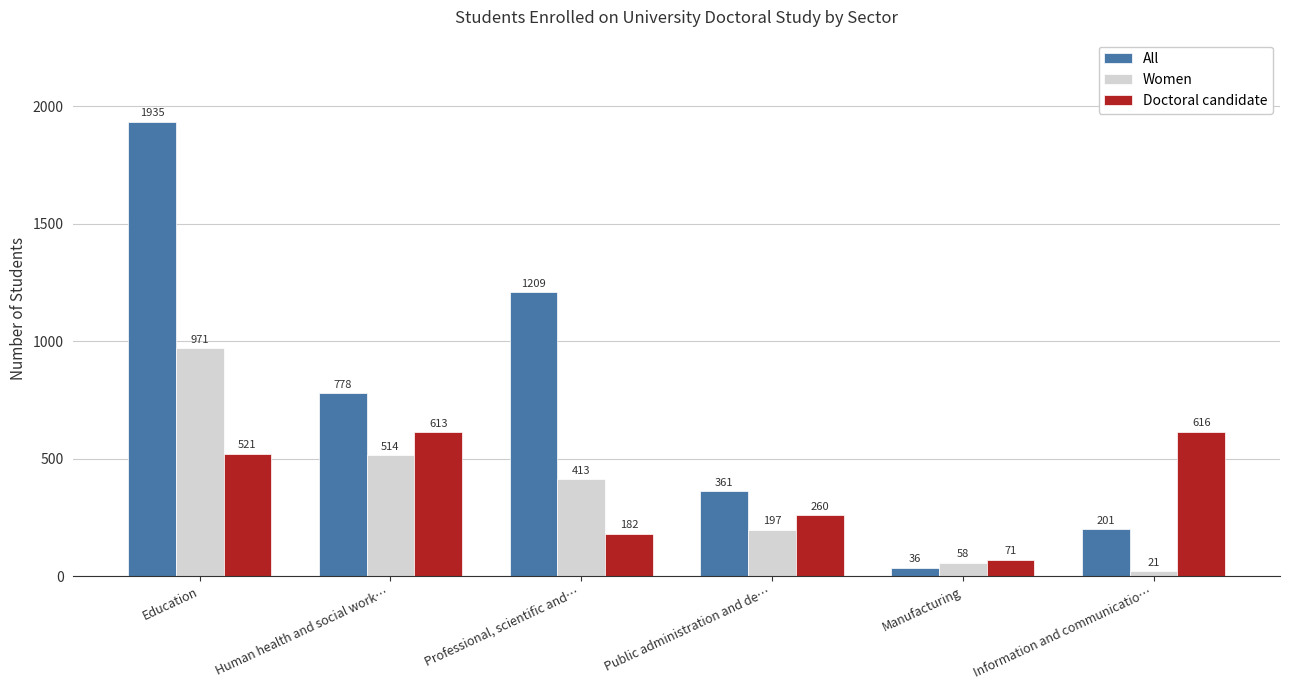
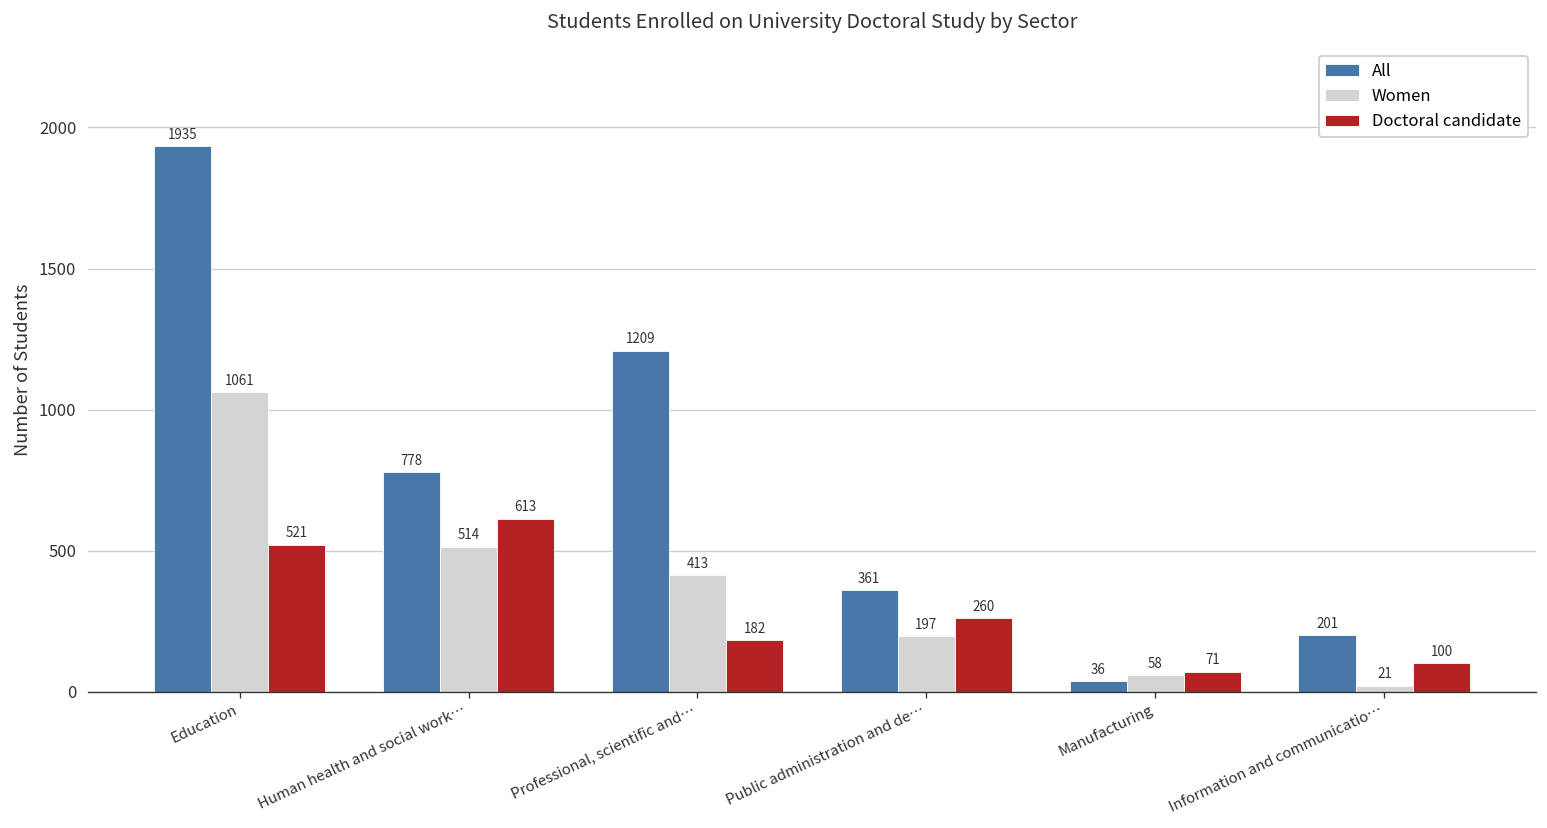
  {
    "All": {
      "Education": 1935,
      "Human health and social work…": 778,
      "Professional, scientific and…": 1209,
      "Public administration and de…": 361,
      "Manufacturing": 36,
      "Information and communicatio…": 201
    },
    "Women": {
-     "Education": 971,
+     "Education": 1061,
      "Human health and social work…": 514,
      "Professional, scientific and…": 413,
      "Public administration and de…": 197,
      "Manufacturing": 58,
      "Information and communicatio…": 21
    },
    "Doctoral candidate": {
      "Education": 521,
      "Human health and social work…": 613,
      "Professional, scientific and…": 182,
      "Public administration and de…": 260,
      "Manufacturing": 71,
-     "Information and communicatio…": 616
+     "Information and communicatio…": 100
    }
  }
